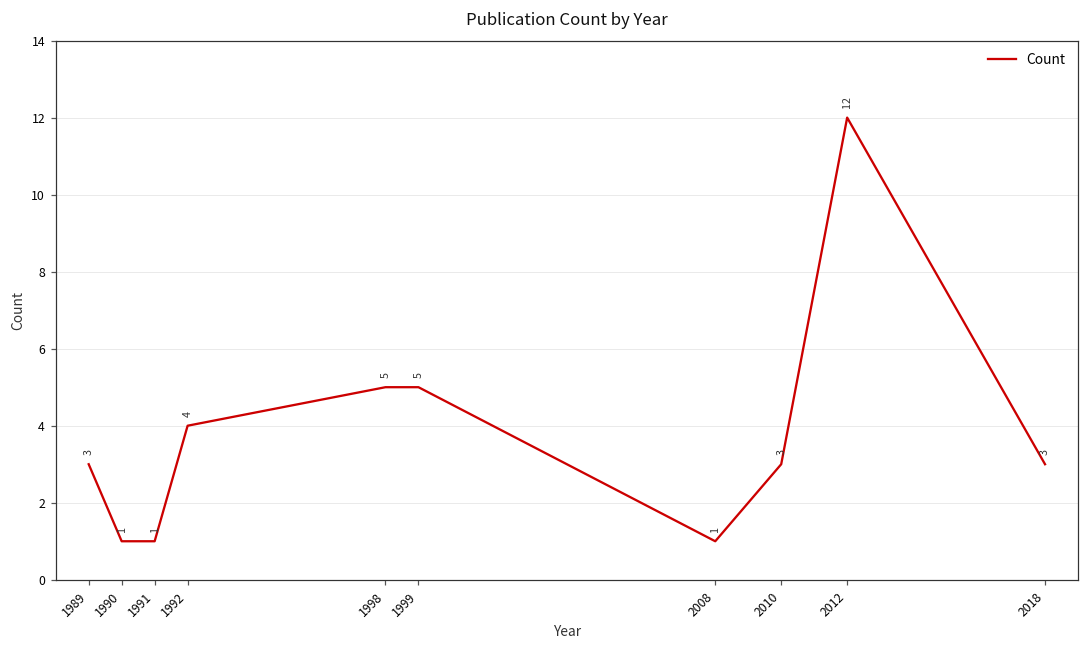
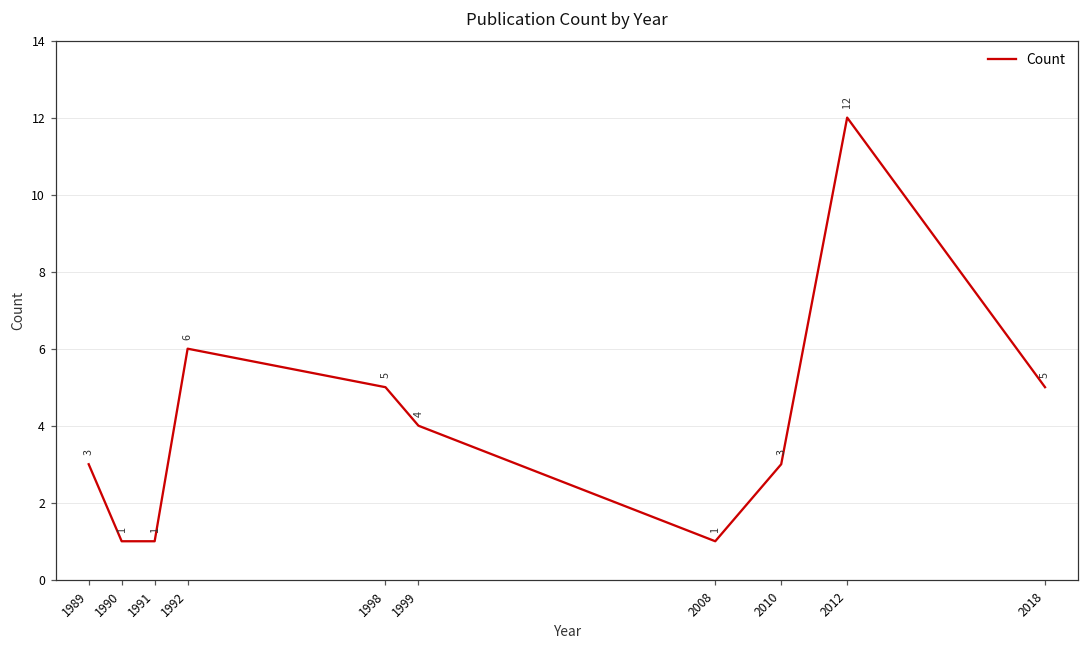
  {
    "1989": 3,
    "1990": 1,
    "1991": 1,
-   "1992": 4,
+   "1992": 6,
    "1998": 5,
-   "1999": 5,
+   "1999": 4,
    "2008": 1,
    "2010": 3,
    "2012": 12,
-   "2018": 3
+   "2018": 5
  }
